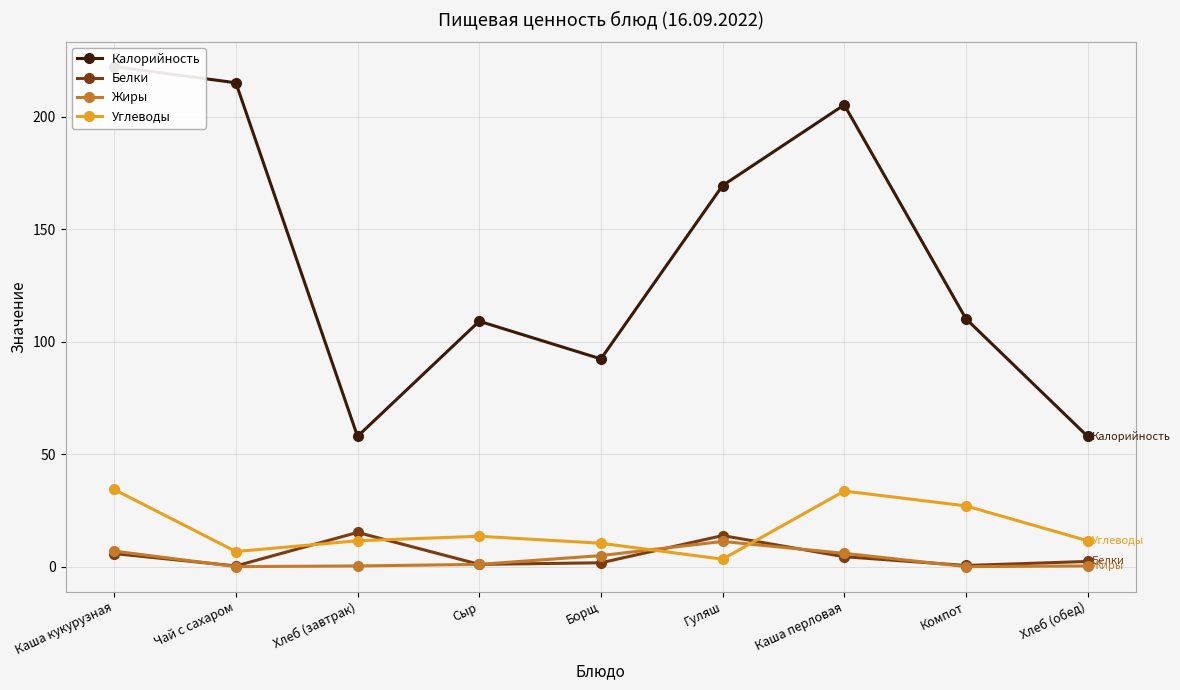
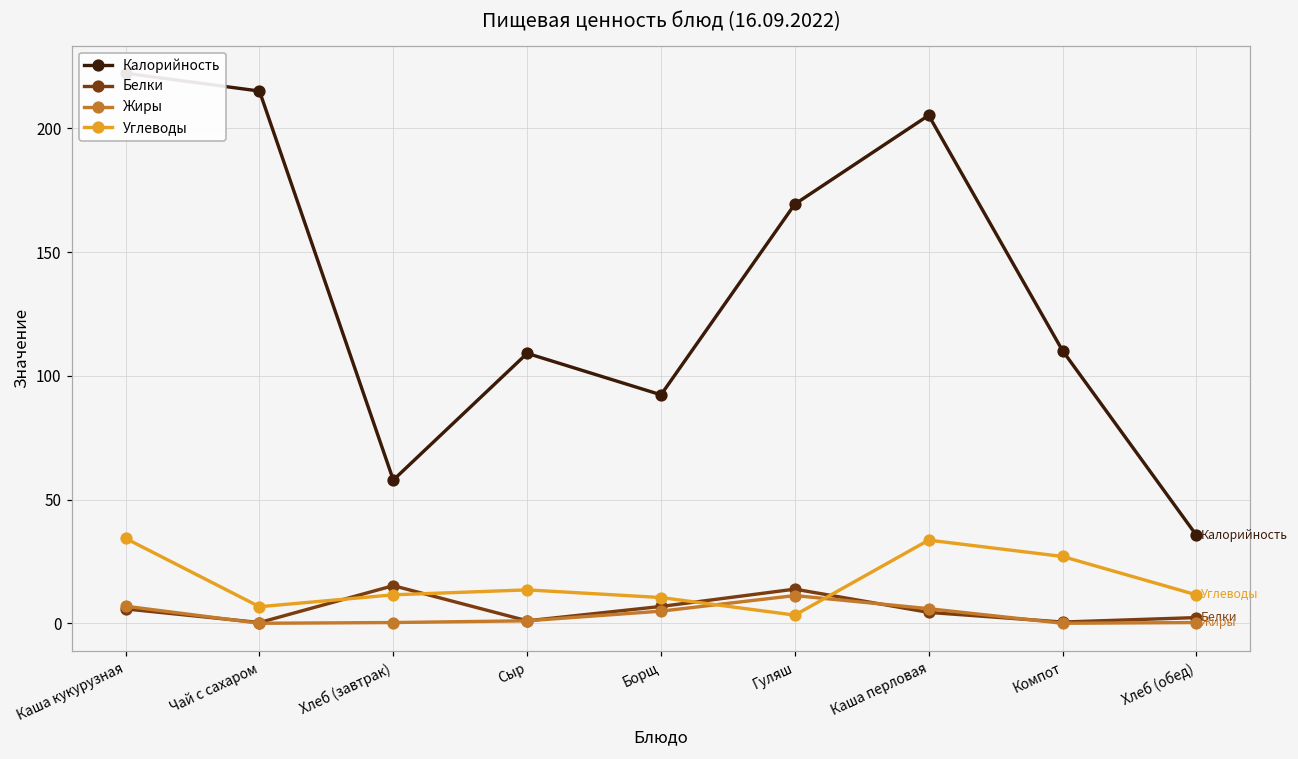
  {
    "Калорийность": {
      "Чай с сахаром": 215,
      "Хлеб (завтрак)": 58,
      "Сыр": 109,
      "Борщ": 92,
      "Гуляш": 169,
      "Каша перловая": 205,
      "Компот": 110,
-     "Хлеб (обед)": 58
+     "Хлеб (обед)": 36
    },
    "Белки": {
      "Хлеб (завтрак)": 15,
-     "Борщ": 2,
+     "Борщ": 7,
      "Гуляш": 14,
      "Каша перловая": 4,
      "Хлеб (обед)": 2
    }
  }
